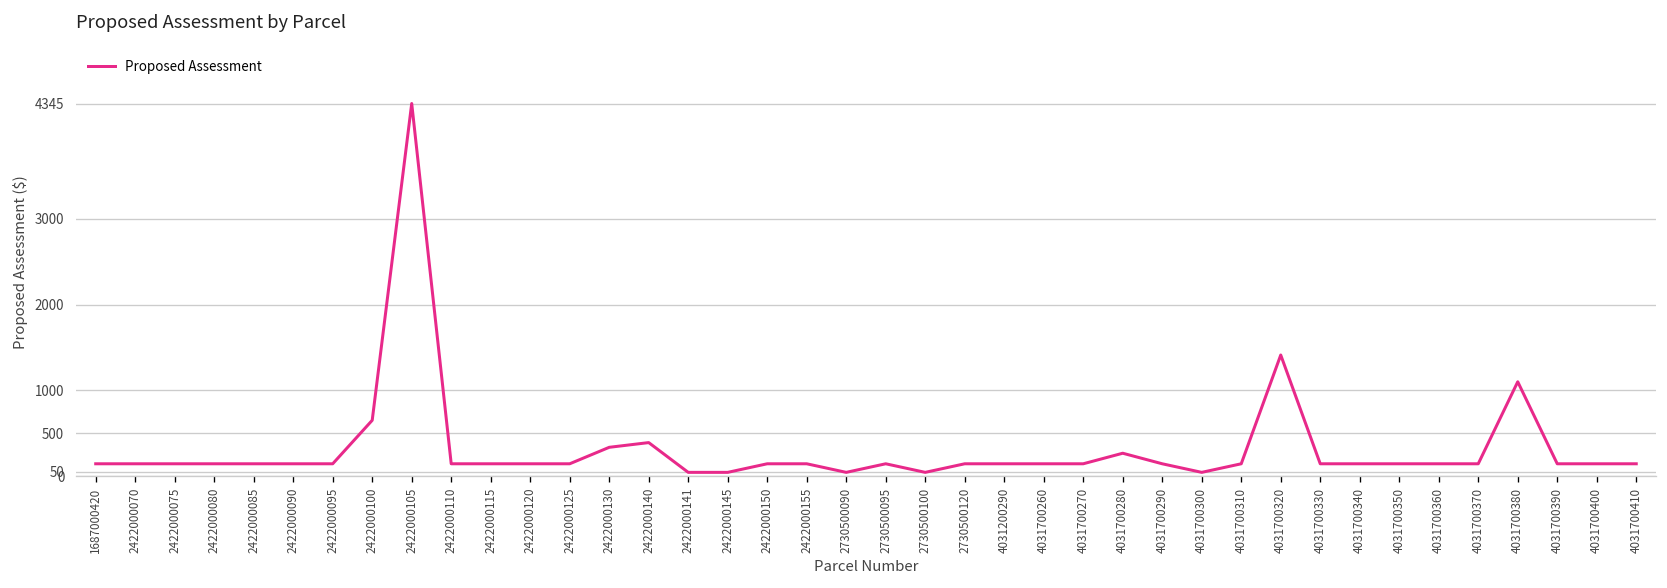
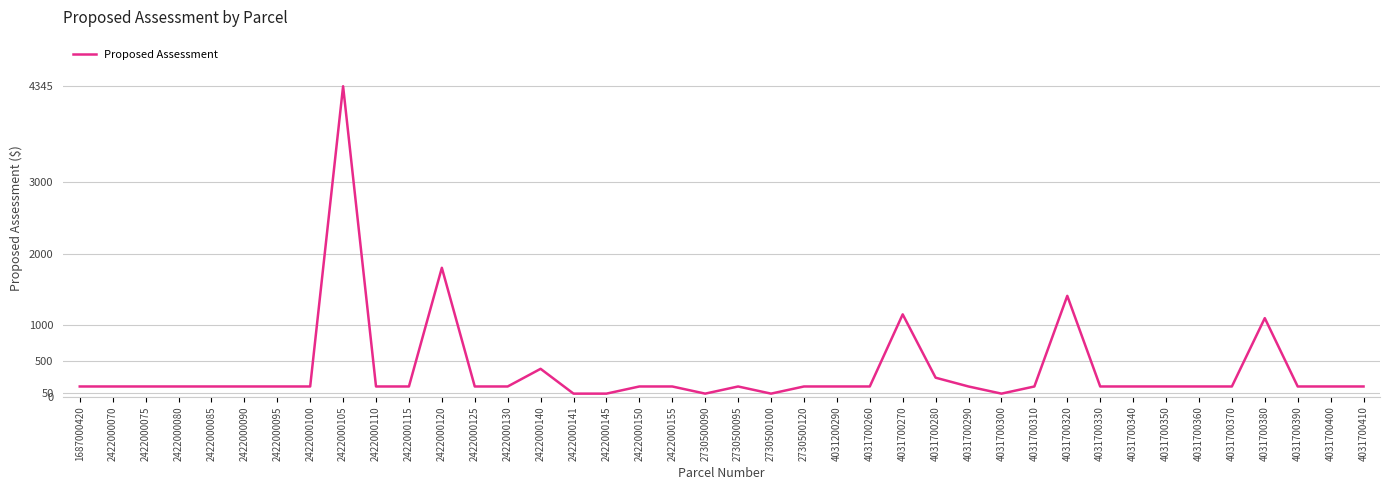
  {
    "1687000420": 100,
    "2422000070": 100,
    "2422000075": 100,
    "2422000080": 100,
    "2422000085": 100,
    "2422000090": 100,
    "2422000095": 100,
-   "2422000100": 700,
+   "2422000100": 100,
    "2422000105": 4300,
    "2422000110": 100,
    "2422000115": 100,
-   "2422000120": 100,
+   "2422000120": 1800,
    "2422000125": 100,
-   "2422000130": 300,
+   "2422000130": 100,
    "2422000140": 400,
    "2422000141": 0,
    "2422000145": 0,
    "2422000150": 100,
    "2422000155": 100,
    "2730500090": 0,
    "2730500095": 100,
    "2730500100": 0,
    "2730500120": 100,
    "4031200290": 100,
    "4031700260": 100,
-   "4031700270": 100,
+   "4031700270": 1200,
    "4031700280": 300,
    "4031700290": 100,
    "4031700300": 0,
    "4031700310": 100,
    "4031700320": 1400,
    "4031700330": 100,
    "4031700340": 100,
    "4031700350": 100,
    "4031700360": 100,
    "4031700370": 100,
    "4031700380": 1100,
    "4031700390": 100,
    "4031700400": 100,
    "4031700410": 100
  }
